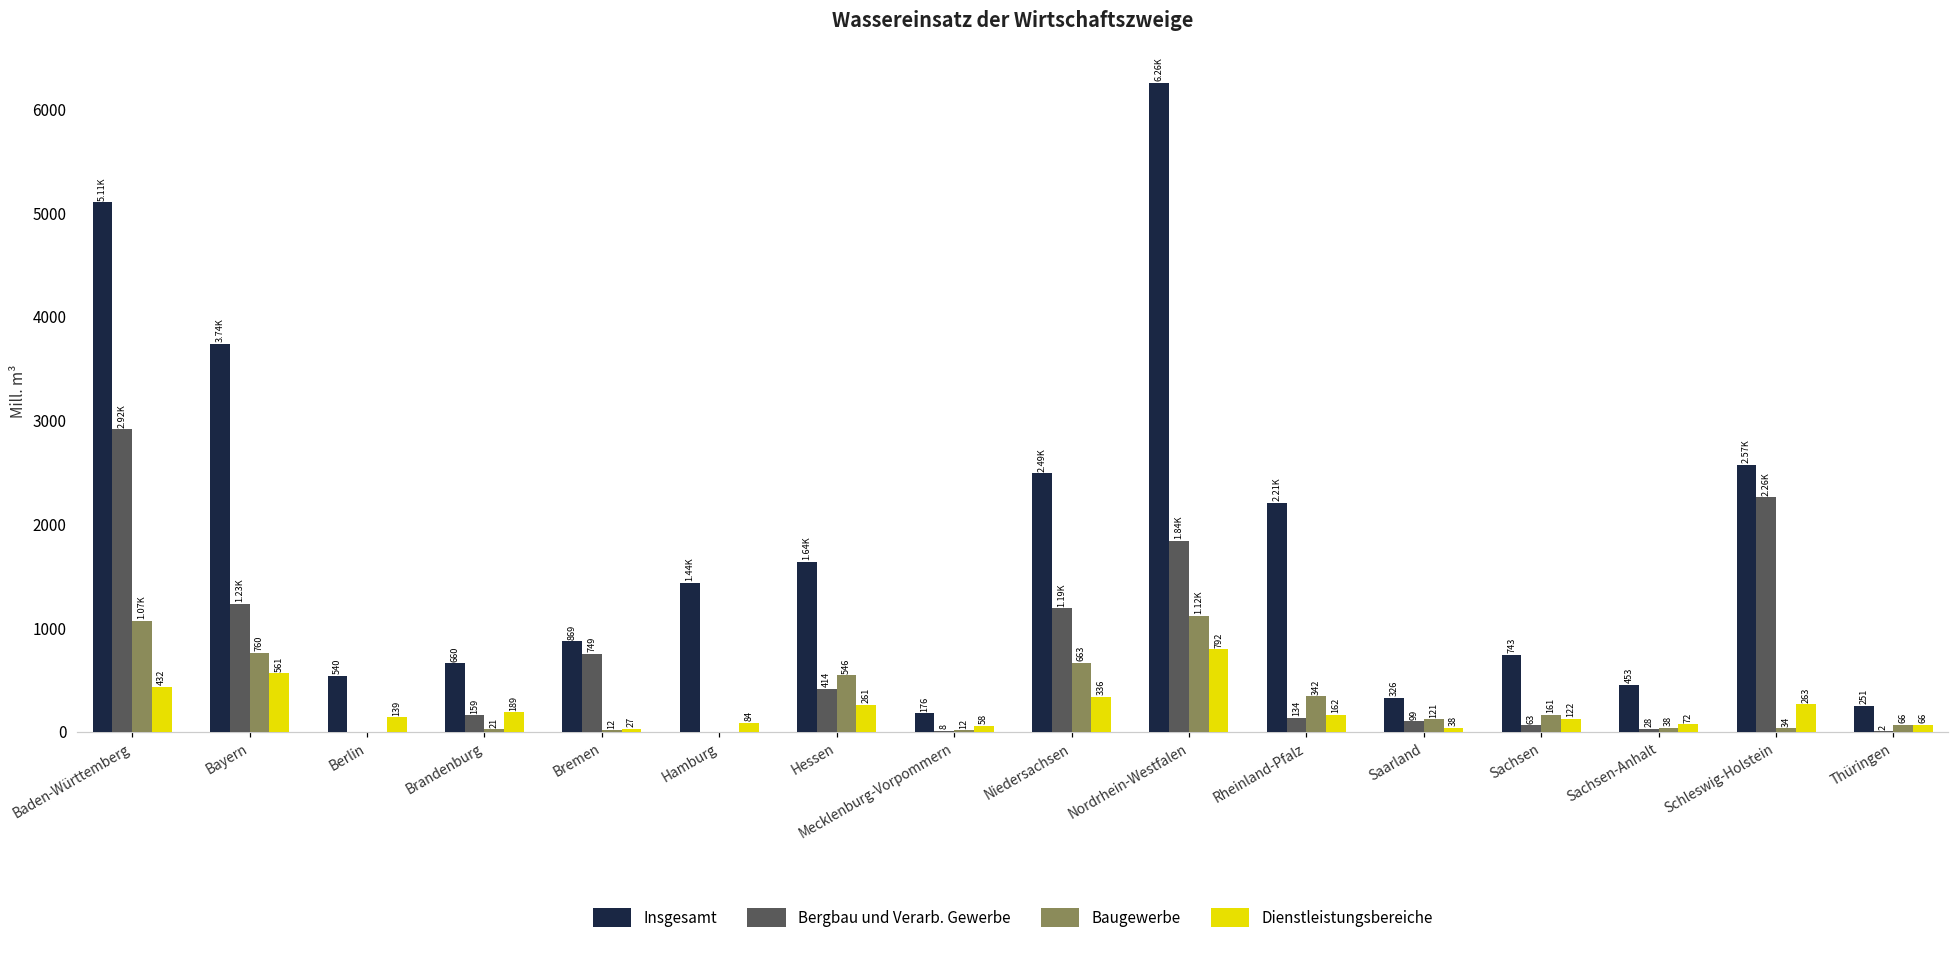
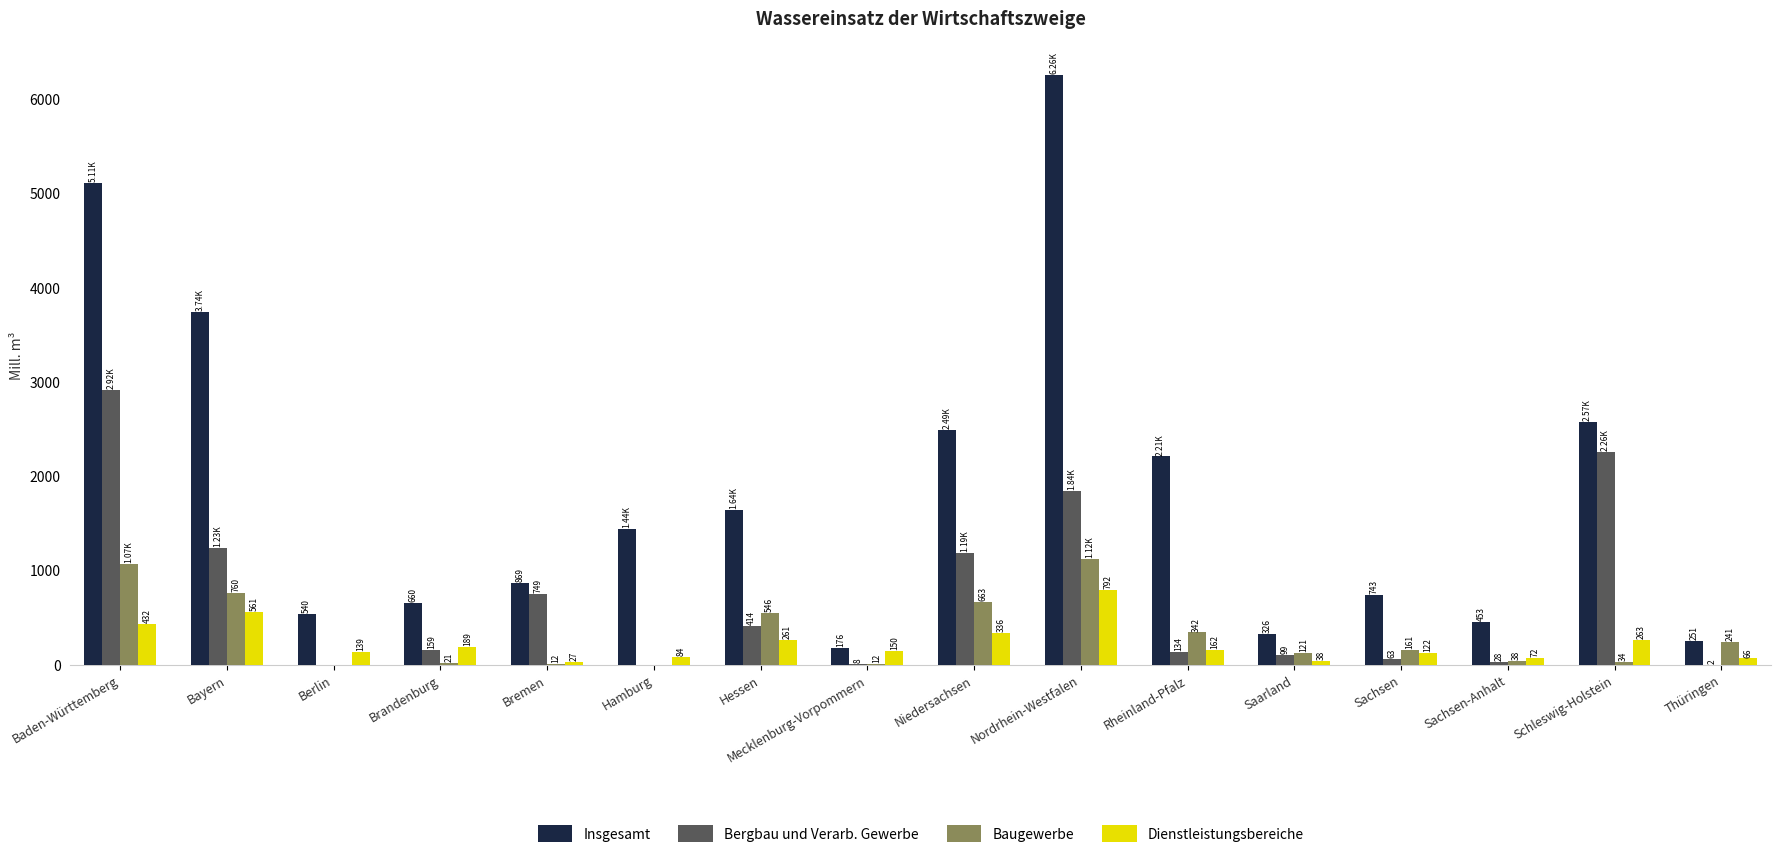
  {
    "Insgesamt": {
      "Baden-Württemberg": "5.11K",
      "Bayern": "3.74K",
      "Berlin": "540",
      "Brandenburg": "660",
      "Bremen": "869",
      "Hamburg": "1.44K",
      "Hessen": "1.64K",
      "Mecklenburg-Vorpommern": "176",
      "Niedersachsen": "2.49K",
      "Nordrhein-Westfalen": "6.26K",
      "Rheinland-Pfalz": "2.21K",
      "Saarland": "326",
      "Sachsen": "743",
      "Sachsen-Anhalt": "453",
      "Schleswig-Holstein": "2.57K",
      "Thüringen": "251"
    },
    "Bergbau und Verarb. Gewerbe": {
      "Baden-Württemberg": "2.92K",
      "Bayern": "1.23K",
      "Brandenburg": "159",
      "Bremen": "749",
      "Hessen": "414",
      "Mecklenburg-Vorpommern": "8",
      "Niedersachsen": "1.19K",
      "Nordrhein-Westfalen": "1.84K",
      "Rheinland-Pfalz": "134",
      "Saarland": "99",
      "Sachsen": "63",
      "Sachsen-Anhalt": "28",
      "Schleswig-Holstein": "2.26K",
      "Thüringen": "2"
    },
    "Baugewerbe": {
      "Baden-Württemberg": "1.07K",
      "Bayern": "760",
      "Brandenburg": "21",
      "Bremen": "12",
      "Hessen": "546",
      "Mecklenburg-Vorpommern": "12",
      "Niedersachsen": "663",
      "Nordrhein-Westfalen": "1.12K",
      "Rheinland-Pfalz": "342",
      "Saarland": "121",
      "Sachsen": "161",
      "Sachsen-Anhalt": "38",
      "Schleswig-Holstein": "34",
-     "Thüringen": "66"
+     "Thüringen": "241"
    },
    "Dienstleistungsbereiche": {
      "Baden-Württemberg": "432",
      "Bayern": "561",
      "Berlin": "139",
      "Brandenburg": "189",
      "Bremen": "27",
      "Hamburg": "84",
      "Hessen": "261",
-     "Mecklenburg-Vorpommern": "58",
+     "Mecklenburg-Vorpommern": "150",
      "Niedersachsen": "336",
      "Nordrhein-Westfalen": "792",
      "Rheinland-Pfalz": "162",
      "Saarland": "38",
      "Sachsen": "122",
      "Sachsen-Anhalt": "72",
      "Schleswig-Holstein": "263",
      "Thüringen": "66"
    }
  }
